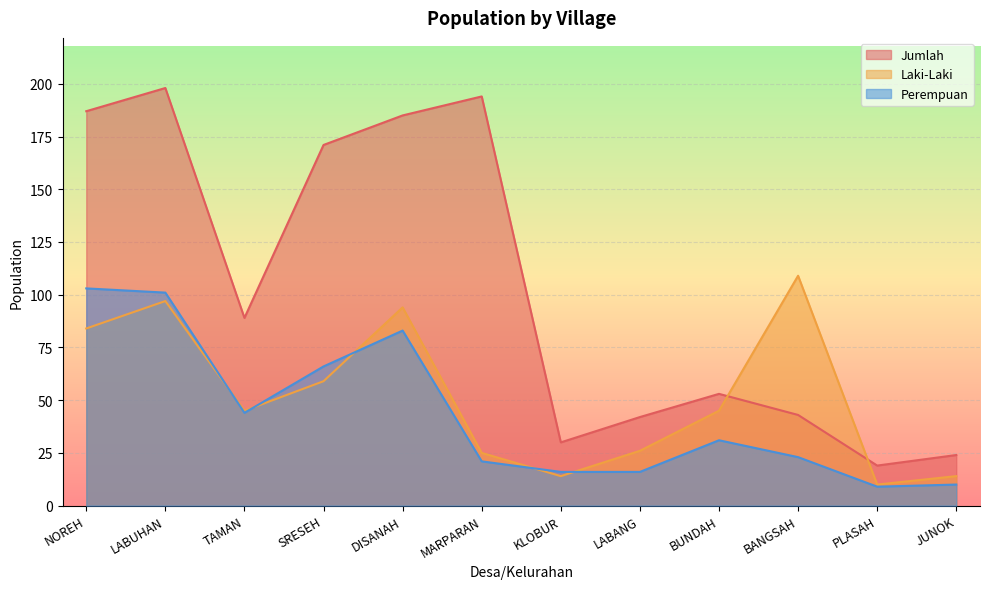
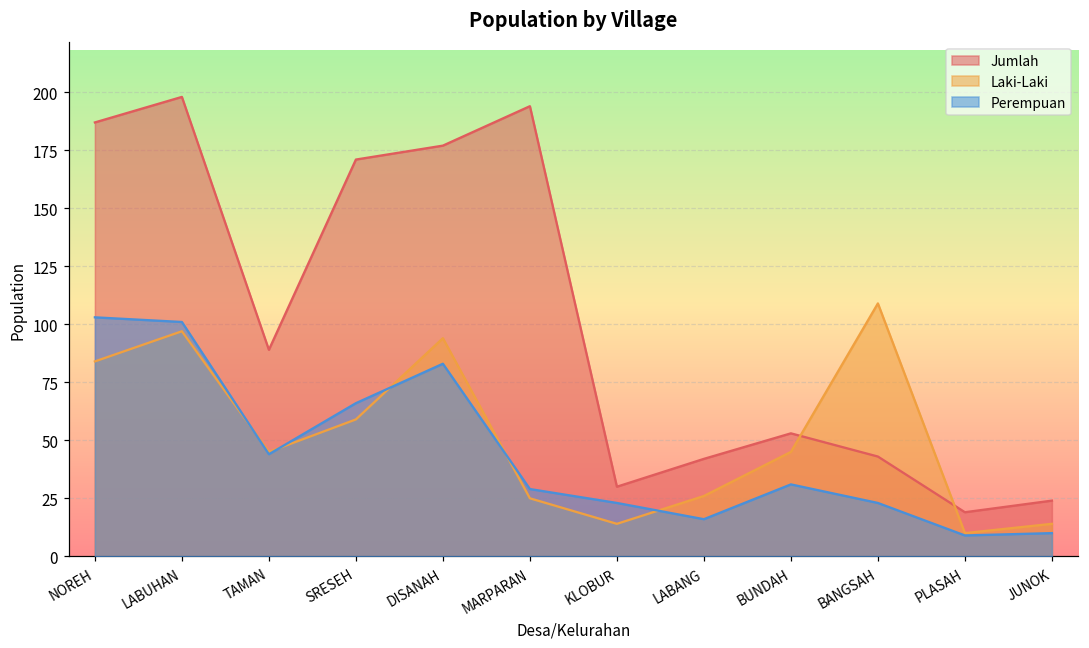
  {
    "Jumlah": {
      "NOREH": 187,
      "LABUHAN": 198,
      "TAMAN": 89,
      "SRESEH": 171,
-     "DISANAH": 185,
+     "DISANAH": 177,
      "MARPARAN": 194,
      "KLOBUR": 30,
      "LABANG": 42,
      "BUNDAH": 53,
      "BANGSAH": 43,
      "PLASAH": 19,
      "JUNOK": 24
    },
    "Laki-Laki": {
      "NOREH": 84,
      "LABUHAN": 97,
      "SRESEH": 59,
      "DISANAH": 94,
      "MARPARAN": 25,
      "KLOBUR": 14,
      "LABANG": 26,
      "BUNDAH": 45,
      "BANGSAH": 109,
      "JUNOK": 14
    },
    "Perempuan": {
      "NOREH": 103,
      "LABUHAN": 101,
      "SRESEH": 66,
      "DISANAH": 83,
-     "MARPARAN": 21,
-     "KLOBUR": 16,
+     "MARPARAN": 29,
+     "KLOBUR": 23,
      "LABANG": 16,
      "BUNDAH": 31,
      "BANGSAH": 23,
      "JUNOK": 10
    }
  }
